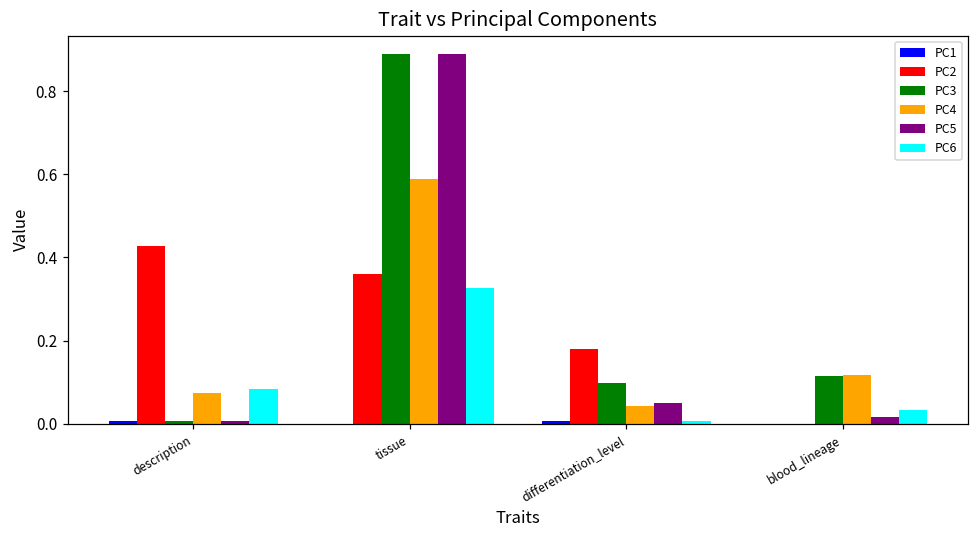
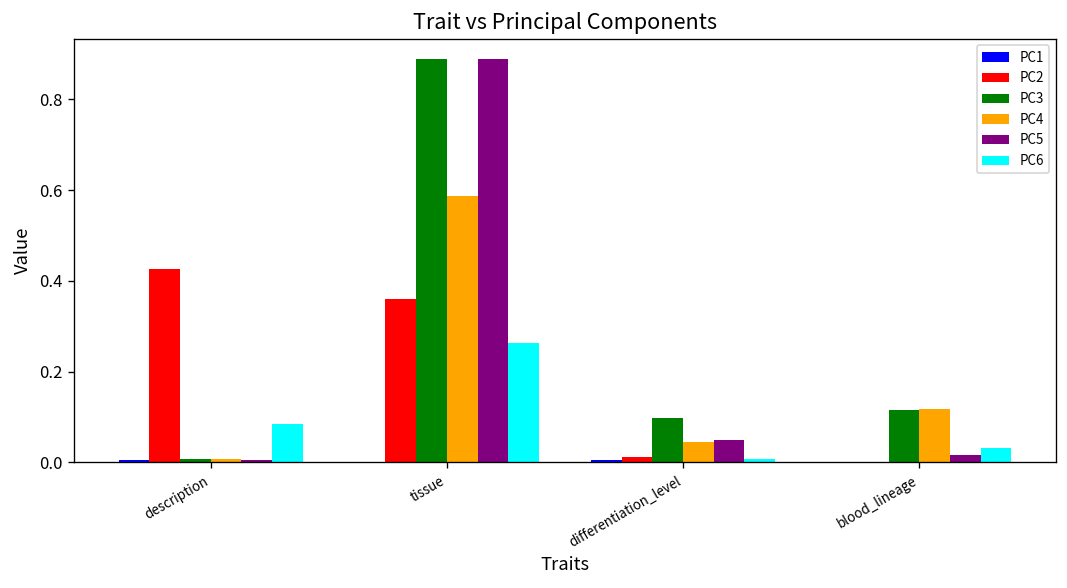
  {
    "PC2": {
      "description": 0.43,
      "tissue": 0.36,
-     "differentiation_level": 0.18
+     "differentiation_level": 0.01
    },
    "PC3": {
      "description": 0.01,
      "tissue": 0.89,
      "differentiation_level": 0.10,
      "blood_lineage": 0.12
    },
    "PC4": {
-     "description": 0.07,
+     "description": 0.01,
      "tissue": 0.59,
      "differentiation_level": 0.04,
      "blood_lineage": 0.12
    },
    "PC5": {
      "tissue": 0.89,
      "differentiation_level": 0.05,
      "blood_lineage": 0.02
    },
    "PC6": {
      "description": 0.08,
-     "tissue": 0.33,
+     "tissue": 0.26,
      "differentiation_level": 0.01,
      "blood_lineage": 0.03
    }
  }
